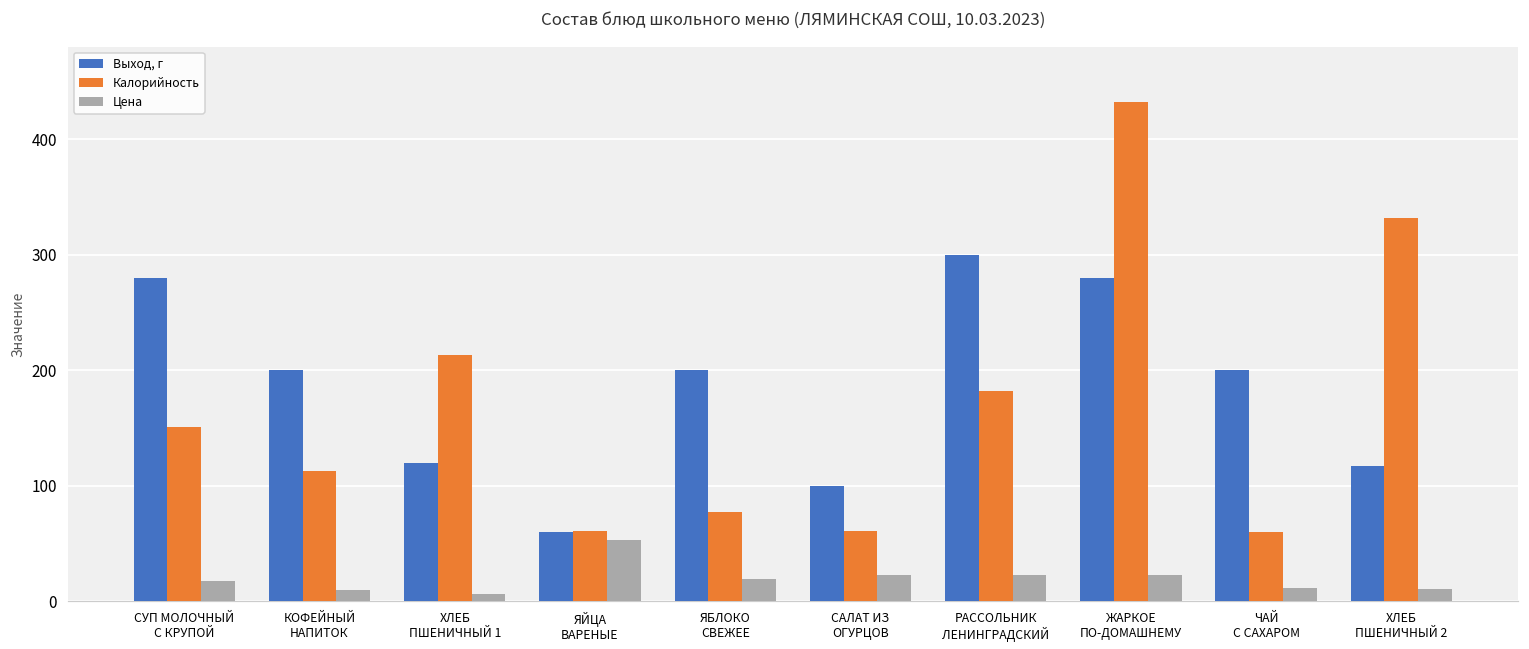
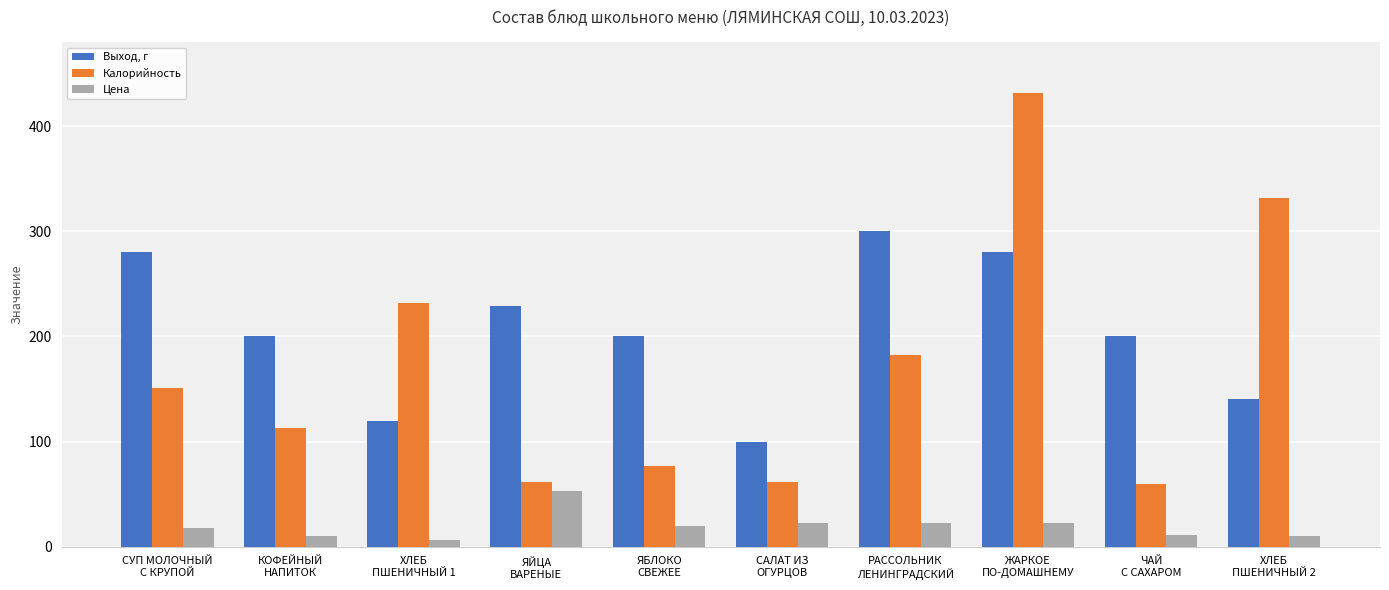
  {
    "Выход, г": {
      "СУП МОЛОЧНЫЙ С КРУПОЙ": 280,
      "КОФЕЙНЫЙ НАПИТОК": 200,
      "ХЛЕБ ПШЕНИЧНЫЙ 1": 120,
-     "ЯЙЦА ВАРЕНЫЕ": 60,
+     "ЯЙЦА ВАРЕНЫЕ": 229,
      "ЯБЛОКО СВЕЖЕЕ": 200,
      "САЛАТ ИЗ ОГУРЦОВ": 100,
      "РАССОЛЬНИК ЛЕНИНГРАДСКИЙ": 300,
      "ЖАРКОЕ ПО-ДОМАШНЕМУ": 280,
      "ЧАЙ С САХАРОМ": 200,
-     "ХЛЕБ ПШЕНИЧНЫЙ 2": 117
+     "ХЛЕБ ПШЕНИЧНЫЙ 2": 140
    },
    "Калорийность": {
      "СУП МОЛОЧНЫЙ С КРУПОЙ": 151,
      "КОФЕЙНЫЙ НАПИТОК": 113,
-     "ХЛЕБ ПШЕНИЧНЫЙ 1": 213,
+     "ХЛЕБ ПШЕНИЧНЫЙ 1": 232,
      "ЯЙЦА ВАРЕНЫЕ": 61,
      "ЯБЛОКО СВЕЖЕЕ": 77,
      "САЛАТ ИЗ ОГУРЦОВ": 61,
      "РАССОЛЬНИК ЛЕНИНГРАДСКИЙ": 182,
      "ЖАРКОЕ ПО-ДОМАШНЕМУ": 432,
      "ЧАЙ С САХАРОМ": 60,
      "ХЛЕБ ПШЕНИЧНЫЙ 2": 332
    },
    "Цена": {
      "СУП МОЛОЧНЫЙ С КРУПОЙ": 18,
      "КОФЕЙНЫЙ НАПИТОК": 10,
      "ХЛЕБ ПШЕНИЧНЫЙ 1": 6,
      "ЯЙЦА ВАРЕНЫЕ": 53,
      "ЯБЛОКО СВЕЖЕЕ": 19,
      "САЛАТ ИЗ ОГУРЦОВ": 23,
      "РАССОЛЬНИК ЛЕНИНГРАДСКИЙ": 23,
      "ЖАРКОЕ ПО-ДОМАШНЕМУ": 23,
      "ЧАЙ С САХАРОМ": 11,
      "ХЛЕБ ПШЕНИЧНЫЙ 2": 10
    }
  }
